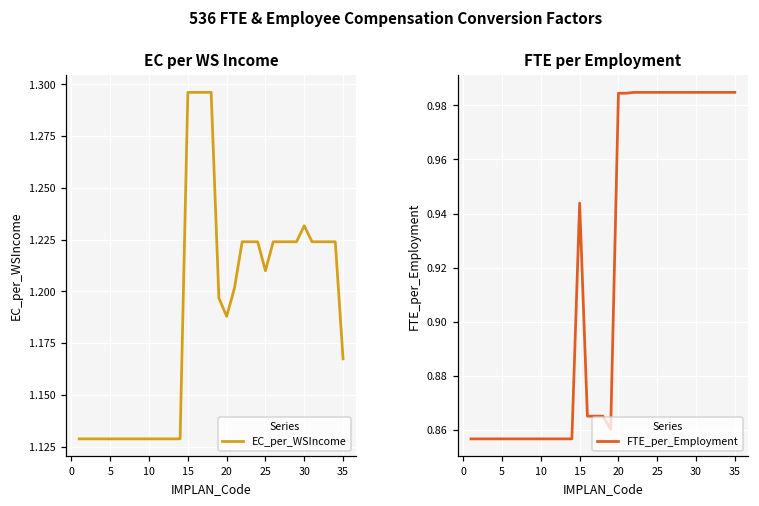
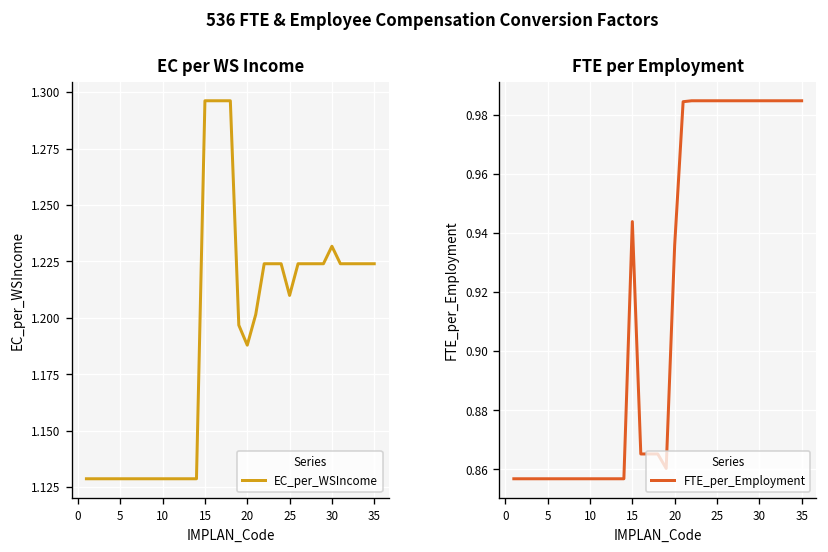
  {
    "EC per WS Income": {
      "5": 1.129,
      "10": 1.129,
      "15": 1.296,
      "20": 1.188,
      "25": 1.210,
      "30": 1.232,
-     "35": 1.167
+     "35": 1.224
    },
    "FTE per Employment": {
      "5": 0.857,
      "10": 0.857,
      "15": 0.944,
-     "20": 0.984,
+     "20": 0.936,
      "25": 0.985,
      "30": 0.985,
      "35": 0.985
    }
  }
